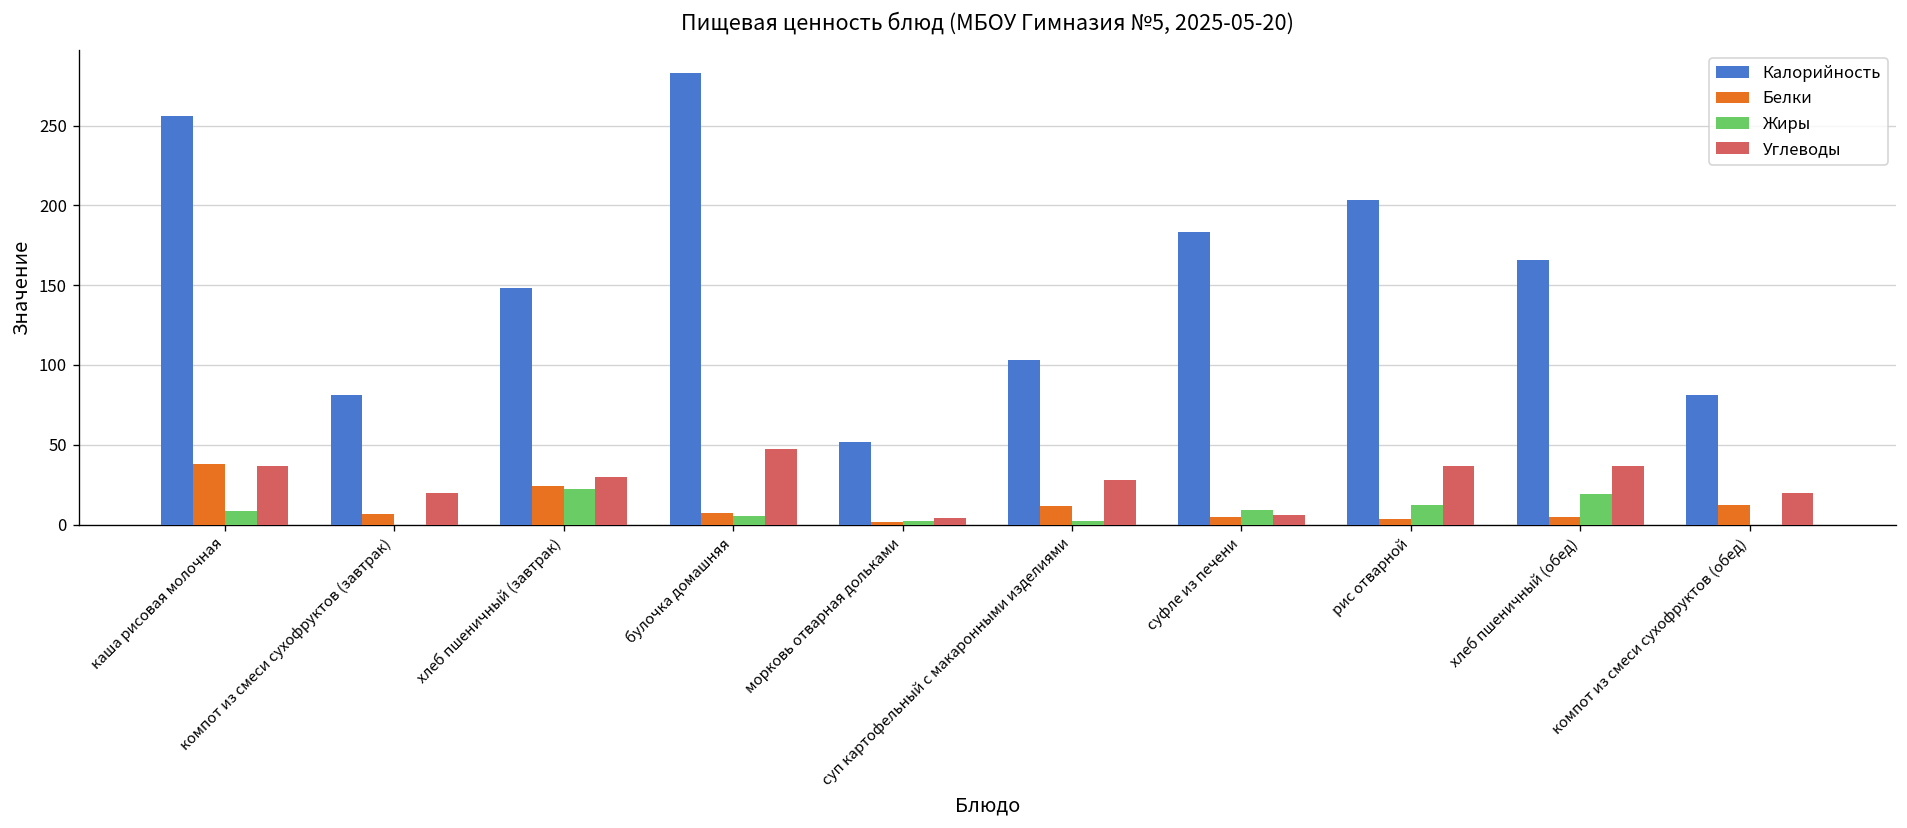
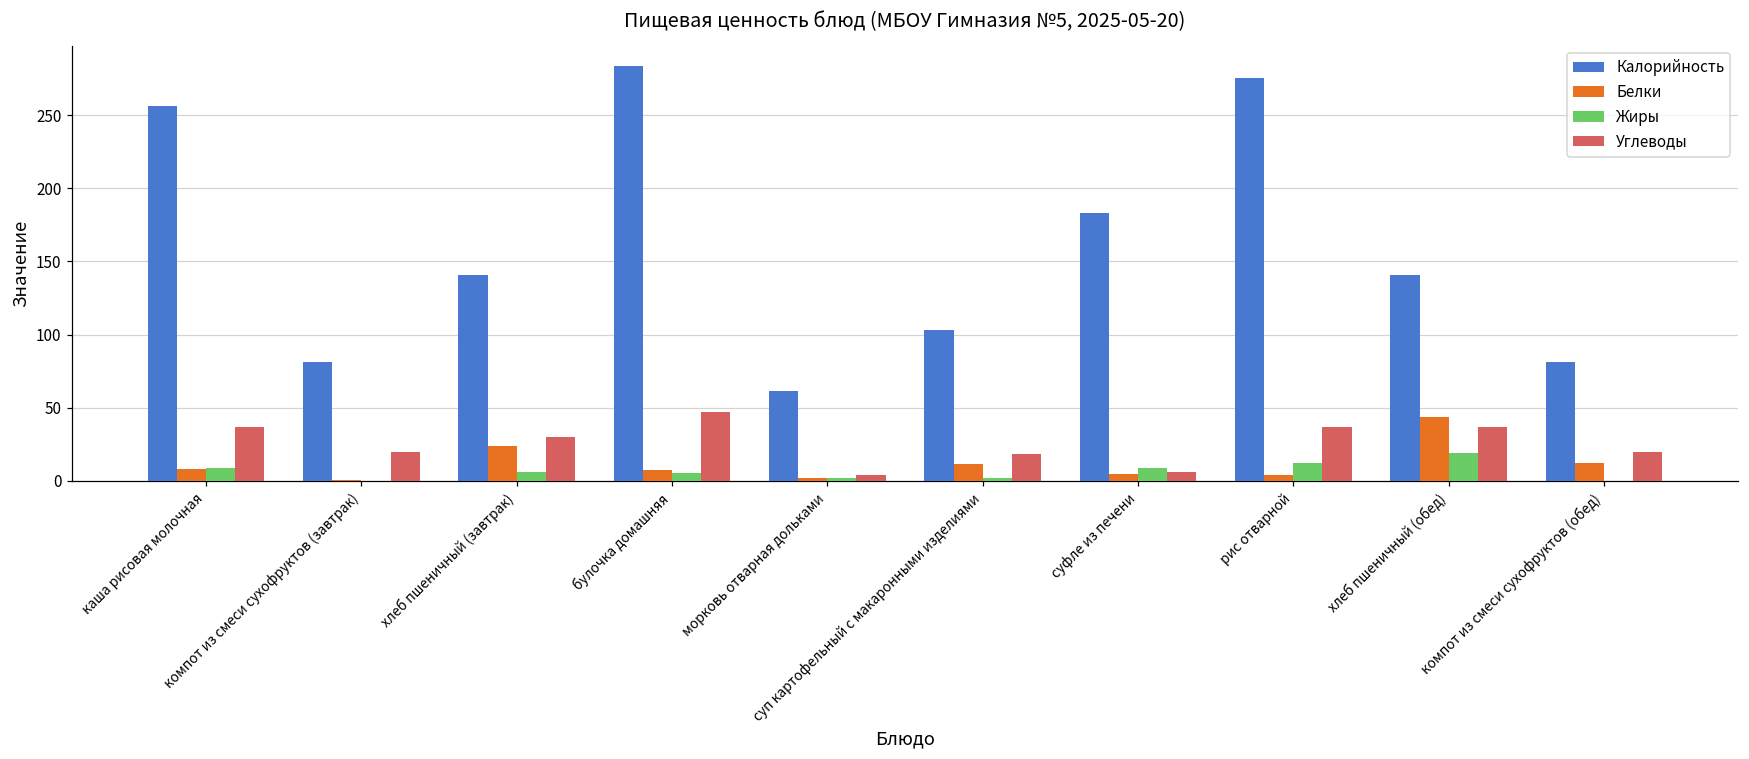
  {
    "Калорийность": {
      "каша рисовая молочная": 256,
      "компот из смеси сухофруктов (завтрак)": 81,
-     "хлеб пшеничный (завтрак)": 148,
+     "хлеб пшеничный (завтрак)": 141,
      "булочка домашняя": 283,
-     "морковь отварная дольками": 52,
+     "морковь отварная дольками": 61,
      "суп картофельный с макаронными изделиями": 103,
      "суфле из печени": 183,
-     "рис отварной": 204,
-     "хлеб пшеничный (обед)": 166,
+     "рис отварной": 276,
+     "хлеб пшеничный (обед)": 141,
      "компот из смеси сухофруктов (обед)": 81
    },
    "Белки": {
-     "каша рисовая молочная": 38,
-     "компот из смеси сухофруктов (завтрак)": 7,
+     "каша рисовая молочная": 8,
+     "компот из смеси сухофруктов (завтрак)": 1,
      "хлеб пшеничный (завтрак)": 24,
      "булочка домашняя": 7,
      "суп картофельный с макаронными изделиями": 12,
      "суфле из печени": 5,
      "рис отварной": 4,
-     "хлеб пшеничный (обед)": 5,
+     "хлеб пшеничный (обед)": 44,
      "компот из смеси сухофруктов (обед)": 12
    },
    "Жиры": {
      "каша рисовая молочная": 9,
      "компот из смеси сухофруктов (завтрак)": 0,
-     "хлеб пшеничный (завтрак)": 22,
+     "хлеб пшеничный (завтрак)": 6,
      "булочка домашняя": 6,
      "морковь отварная дольками": 2,
      "суп картофельный с макаронными изделиями": 2,
      "суфле из печени": 9,
      "рис отварной": 13,
      "хлеб пшеничный (обед)": 19,
      "компот из смеси сухофруктов (обед)": 0
    },
    "Углеводы": {
      "каша рисовая молочная": 37,
      "компот из смеси сухофруктов (завтрак)": 20,
      "хлеб пшеничный (завтрак)": 30,
      "булочка домашняя": 47,
      "морковь отварная дольками": 4,
-     "суп картофельный с макаронными изделиями": 28,
+     "суп картофельный с макаронными изделиями": 18,
      "суфле из печени": 6,
      "рис отварной": 37,
      "хлеб пшеничный (обед)": 37,
      "компот из смеси сухофруктов (обед)": 20
    }
  }
